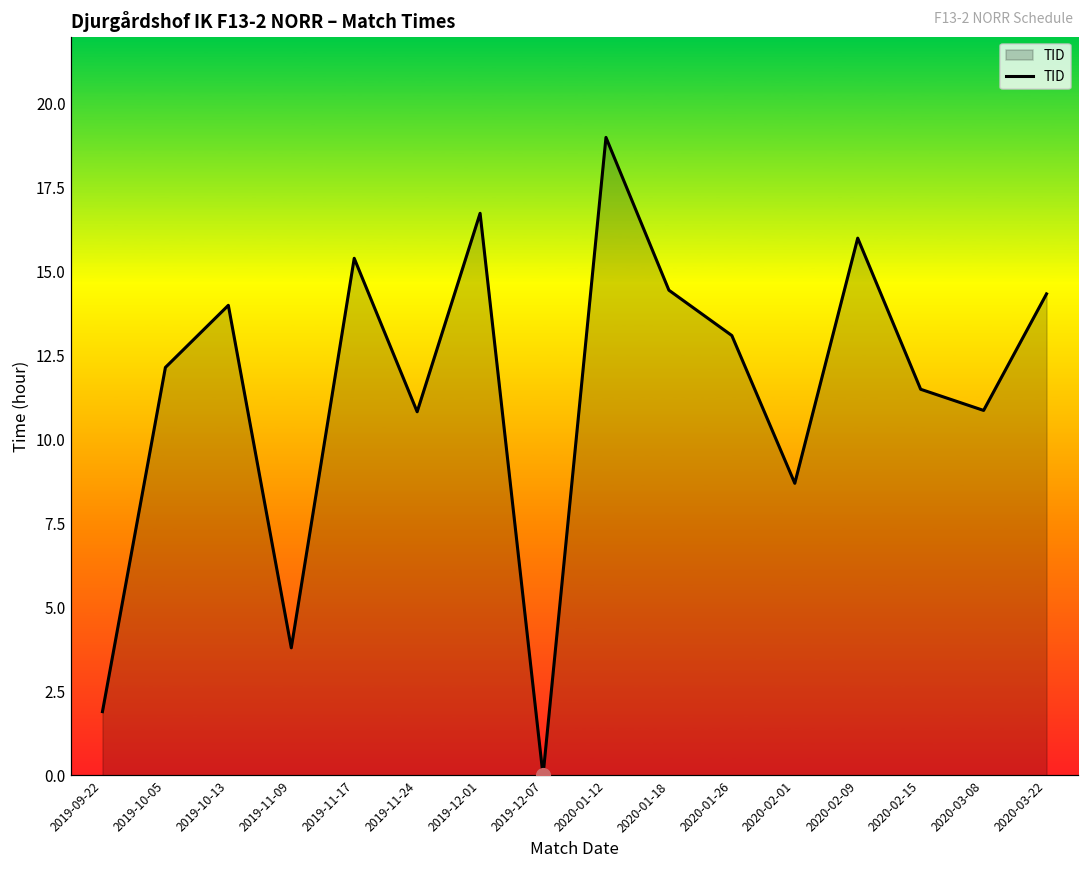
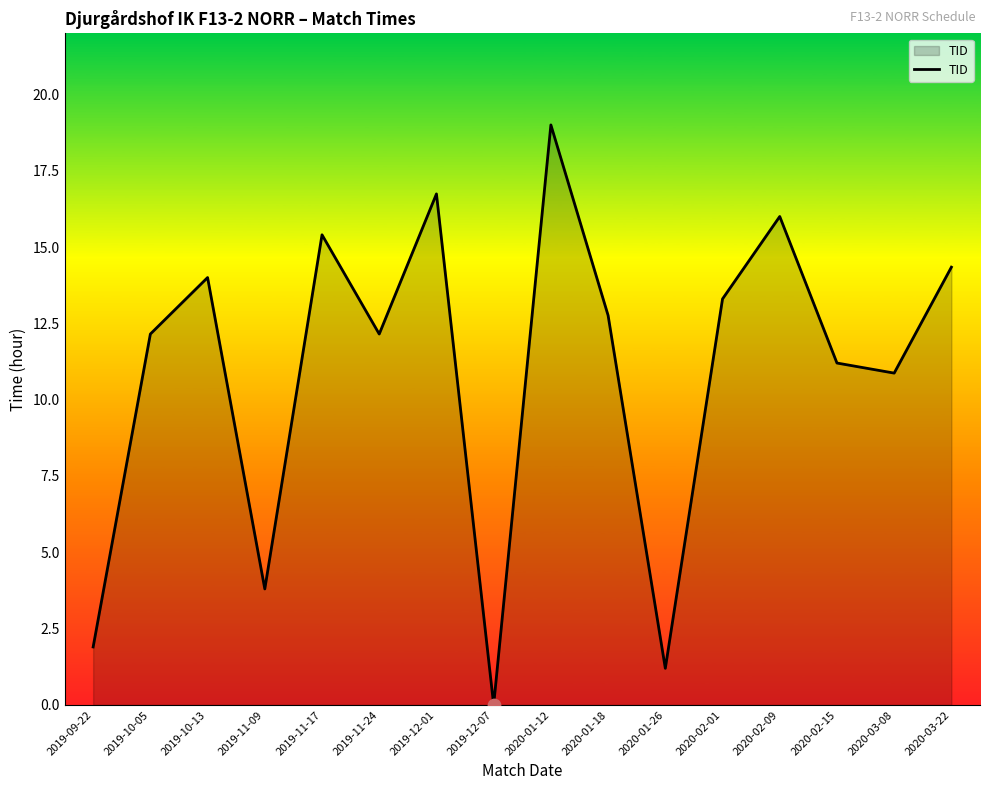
  {
    "TID": {
      "2019-09-22": 1.9,
      "2019-10-05": 12.2,
      "2019-10-13": 14.0,
      "2019-11-09": 3.8,
      "2019-11-17": 15.4,
-     "2019-11-24": 10.8,
+     "2019-11-24": 12.2,
      "2019-12-01": 16.7,
      "2020-01-12": 19.0,
-     "2020-01-18": 14.5,
-     "2020-01-26": 13.1,
-     "2020-02-01": 8.7,
+     "2020-01-18": 12.8,
+     "2020-01-26": 1.2,
+     "2020-02-01": 13.3,
      "2020-02-09": 16.0,
-     "2020-02-15": 11.5,
+     "2020-02-15": 11.2,
      "2020-03-08": 10.9,
      "2020-03-22": 14.3
    }
  }
